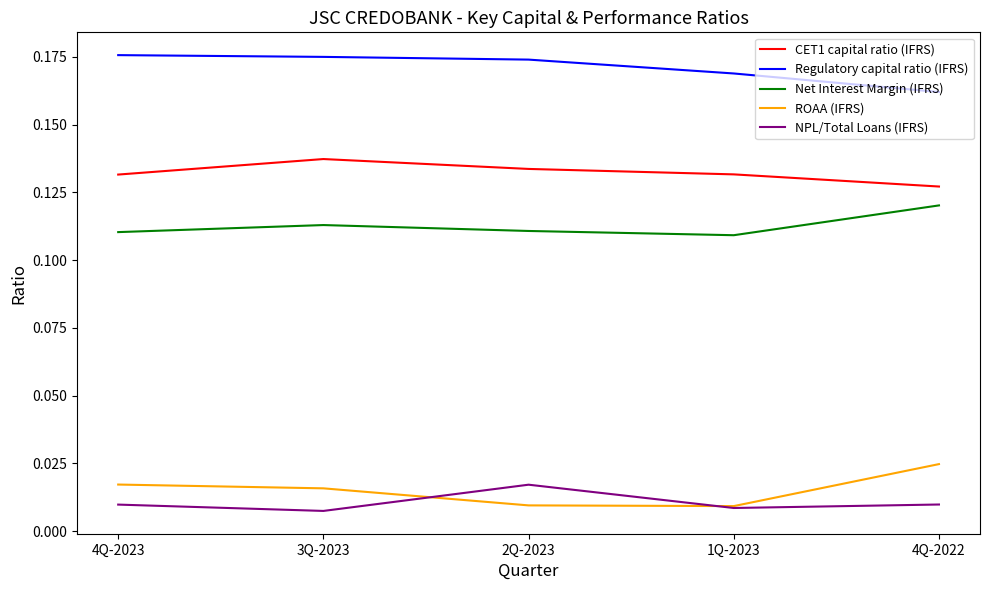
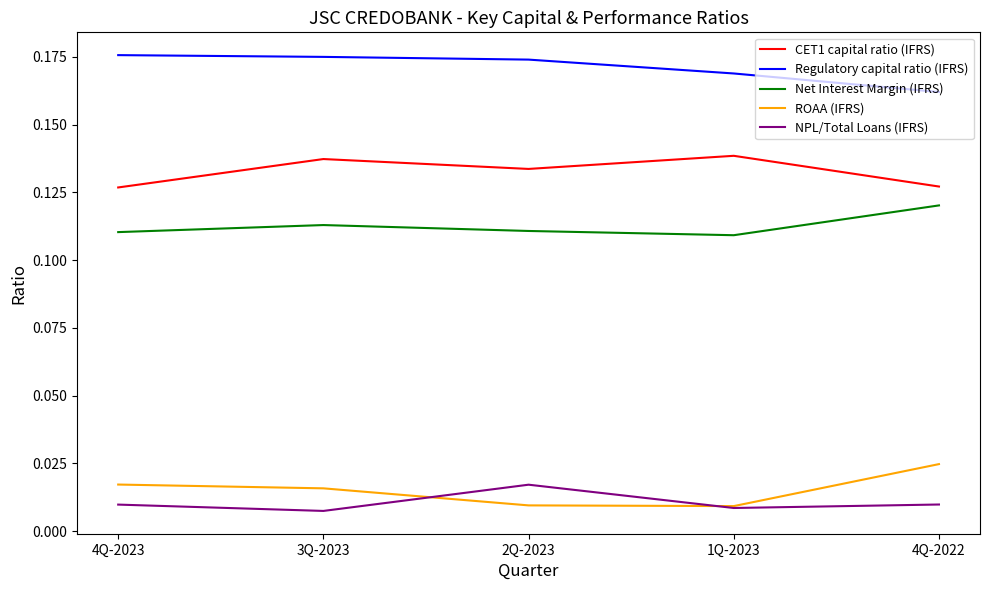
  {
    "CET1 capital ratio (IFRS)": {
-     "4Q-2023": 0.132,
+     "4Q-2023": 0.127,
      "3Q-2023": 0.137,
      "2Q-2023": 0.134,
-     "1Q-2023": 0.132,
+     "1Q-2023": 0.139,
      "4Q-2022": 0.127
    },
    "Regulatory capital ratio (IFRS)": {
      "4Q-2023": 0.176,
      "3Q-2023": 0.175,
      "2Q-2023": 0.174,
      "1Q-2023": 0.169
    },
    "Net Interest Margin (IFRS)": {
      "4Q-2023": 0.110,
      "3Q-2023": 0.113,
      "2Q-2023": 0.111,
      "1Q-2023": 0.109,
      "4Q-2022": 0.120
    },
    "ROAA (IFRS)": {
      "4Q-2023": 0.017,
      "3Q-2023": 0.016,
      "2Q-2023": 0.009,
      "4Q-2022": 0.025
    },
    "NPL/Total Loans (IFRS)": {
      "4Q-2023": 0.010,
      "3Q-2023": 0.007,
      "2Q-2023": 0.017,
      "4Q-2022": 0.010
    }
  }
